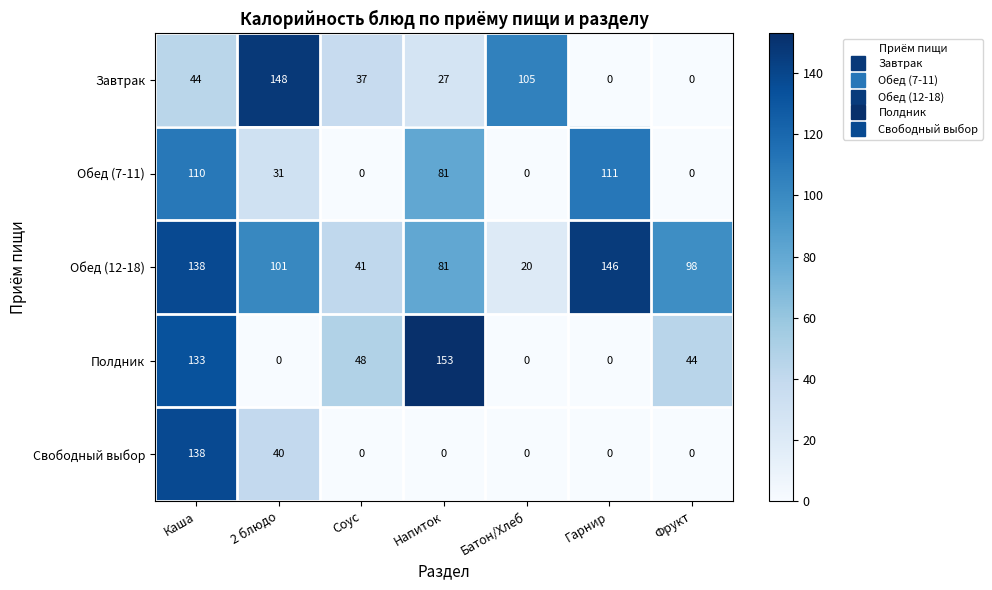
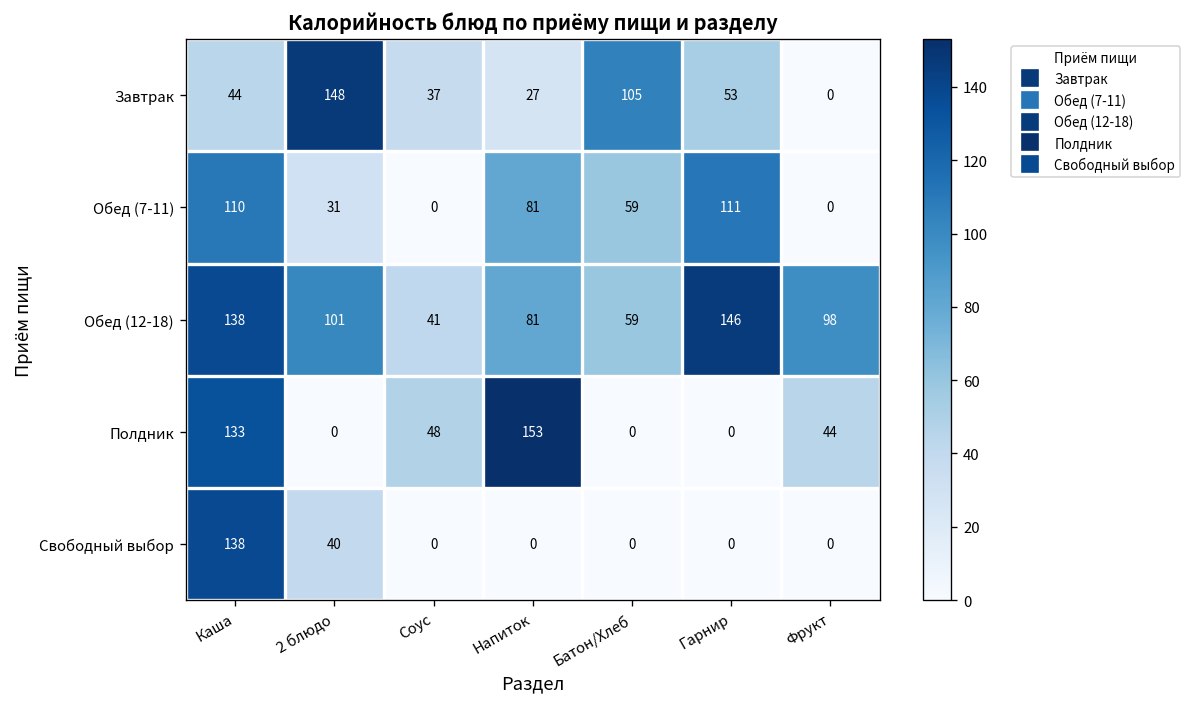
  {
    "Завтрак": {
      "Каша": 44,
      "2 блюдо": 148,
      "Соус": 37,
      "Напиток": 27,
      "Батон/Хлеб": 105,
-     "Гарнир": 0,
+     "Гарнир": 53,
      "Фрукт": 0
    },
    "Обед (7-11)": {
      "Каша": 110,
      "2 блюдо": 31,
      "Соус": 0,
      "Напиток": 81,
-     "Батон/Хлеб": 0,
+     "Батон/Хлеб": 59,
      "Гарнир": 111,
      "Фрукт": 0
    },
    "Обед (12-18)": {
      "Каша": 138,
      "2 блюдо": 101,
      "Соус": 41,
      "Напиток": 81,
-     "Батон/Хлеб": 20,
+     "Батон/Хлеб": 59,
      "Гарнир": 146,
      "Фрукт": 98
    },
    "Полдник": {
      "Каша": 133,
      "2 блюдо": 0,
      "Соус": 48,
      "Напиток": 153,
      "Батон/Хлеб": 0,
      "Гарнир": 0,
      "Фрукт": 44
    },
    "Свободный выбор": {
      "Каша": 138,
      "2 блюдо": 40,
      "Соус": 0,
      "Напиток": 0,
      "Батон/Хлеб": 0,
      "Гарнир": 0,
      "Фрукт": 0
    }
  }
